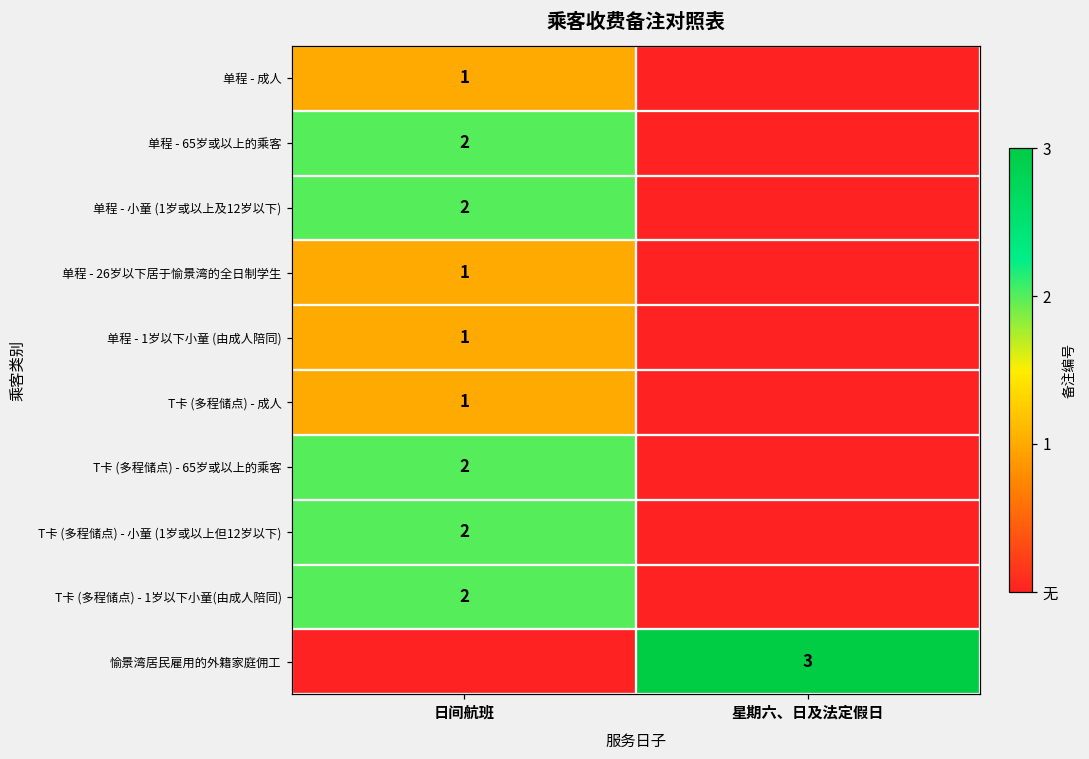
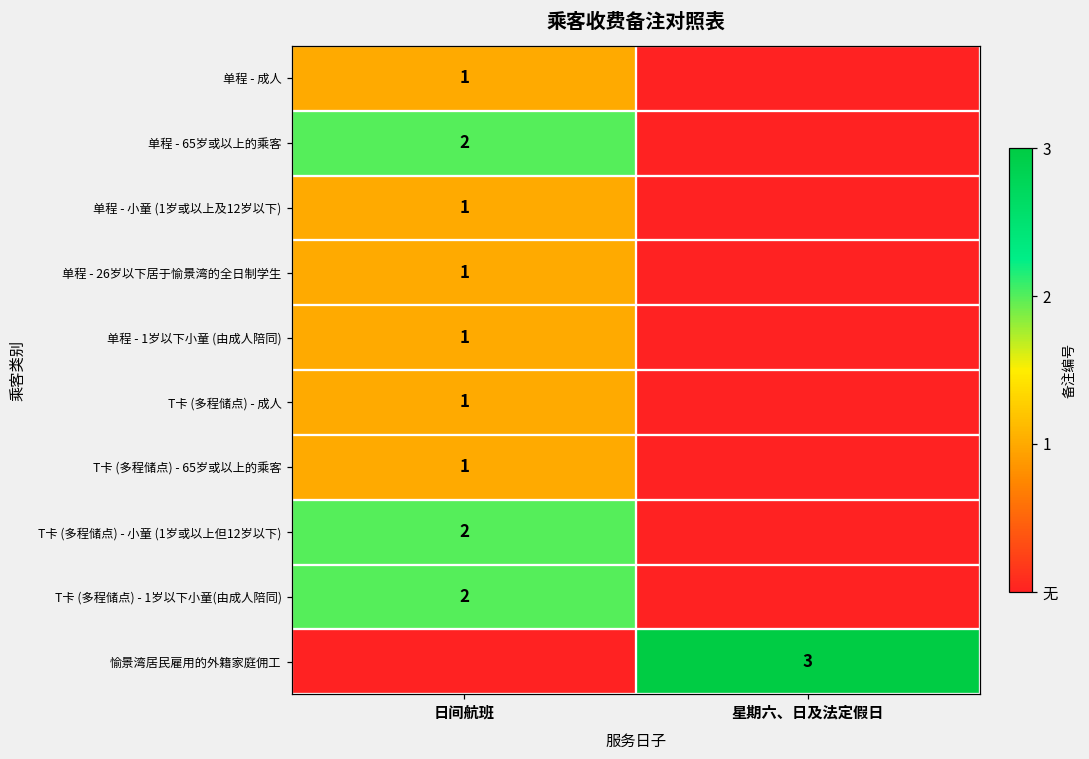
  {
    "单程 - 成人": {
      "日间航班": 1
    },
    "单程 - 65岁或以上的乘客": {
      "日间航班": 2
    },
    "单程 - 小童 (1岁或以上及12岁以下)": {
-     "日间航班": 2
+     "日间航班": 1
    },
    "单程 - 26岁以下居于愉景湾的全日制学生": {
      "日间航班": 1
    },
    "单程 - 1岁以下小童 (由成人陪同)": {
      "日间航班": 1
    },
    "T卡 (多程储点) - 成人": {
      "日间航班": 1
    },
    "T卡 (多程储点) - 65岁或以上的乘客": {
-     "日间航班": 2
+     "日间航班": 1
    },
    "T卡 (多程储点) - 小童 (1岁或以上但12岁以下)": {
      "日间航班": 2
    },
    "T卡 (多程储点) - 1岁以下小童(由成人陪同)": {
      "日间航班": 2
    },
    "愉景湾居民雇用的外籍家庭佣工": {
      "星期六、日及法定假日": 3
    }
  }
